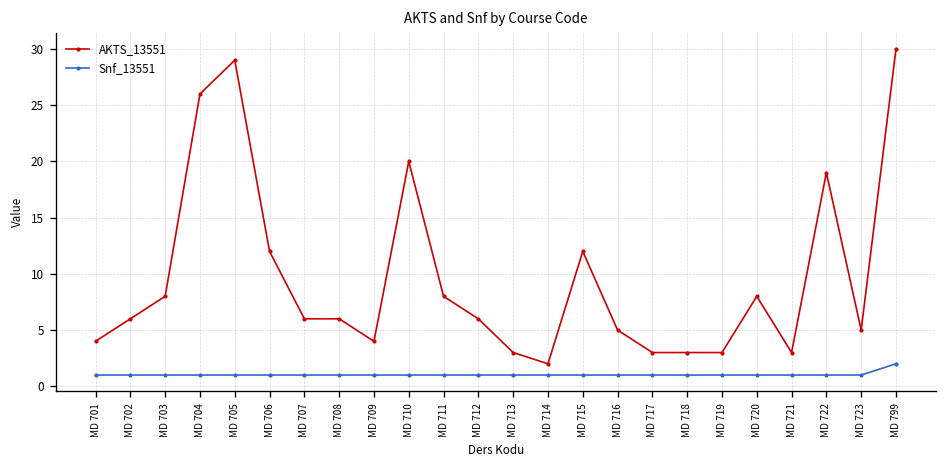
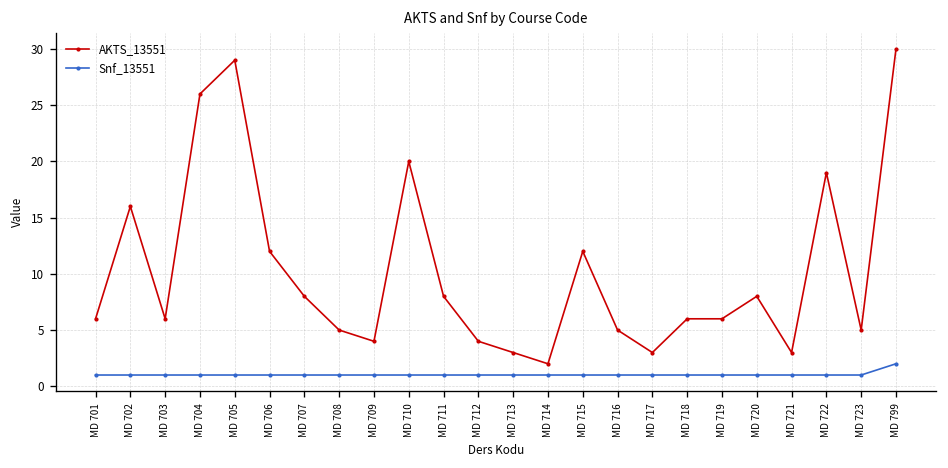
  {
    "AKTS_13551": {
-     "MD 701": 4,
-     "MD 702": 6,
-     "MD 703": 8,
+     "MD 701": 6,
+     "MD 702": 16,
+     "MD 703": 6,
      "MD 704": 26,
      "MD 705": 29,
      "MD 706": 12,
-     "MD 707": 6,
-     "MD 708": 6,
+     "MD 707": 8,
+     "MD 708": 5,
      "MD 709": 4,
      "MD 710": 20,
      "MD 711": 8,
-     "MD 712": 6,
+     "MD 712": 4,
      "MD 713": 3,
      "MD 714": 2,
      "MD 715": 12,
      "MD 716": 5,
      "MD 717": 3,
-     "MD 718": 3,
-     "MD 719": 3,
+     "MD 718": 6,
+     "MD 719": 6,
      "MD 720": 8,
      "MD 721": 3,
      "MD 722": 19,
      "MD 723": 5,
      "MD 799": 30
    },
    "Snf_13551": {
      "MD 701": 1,
      "MD 702": 1,
      "MD 703": 1,
      "MD 704": 1,
      "MD 705": 1,
      "MD 706": 1,
      "MD 707": 1,
      "MD 708": 1,
      "MD 709": 1,
      "MD 710": 1,
      "MD 711": 1,
      "MD 712": 1,
      "MD 713": 1,
      "MD 714": 1,
      "MD 715": 1,
      "MD 716": 1,
      "MD 717": 1,
      "MD 718": 1,
      "MD 719": 1,
      "MD 720": 1,
      "MD 721": 1,
      "MD 722": 1,
      "MD 723": 1,
      "MD 799": 2
    }
  }
